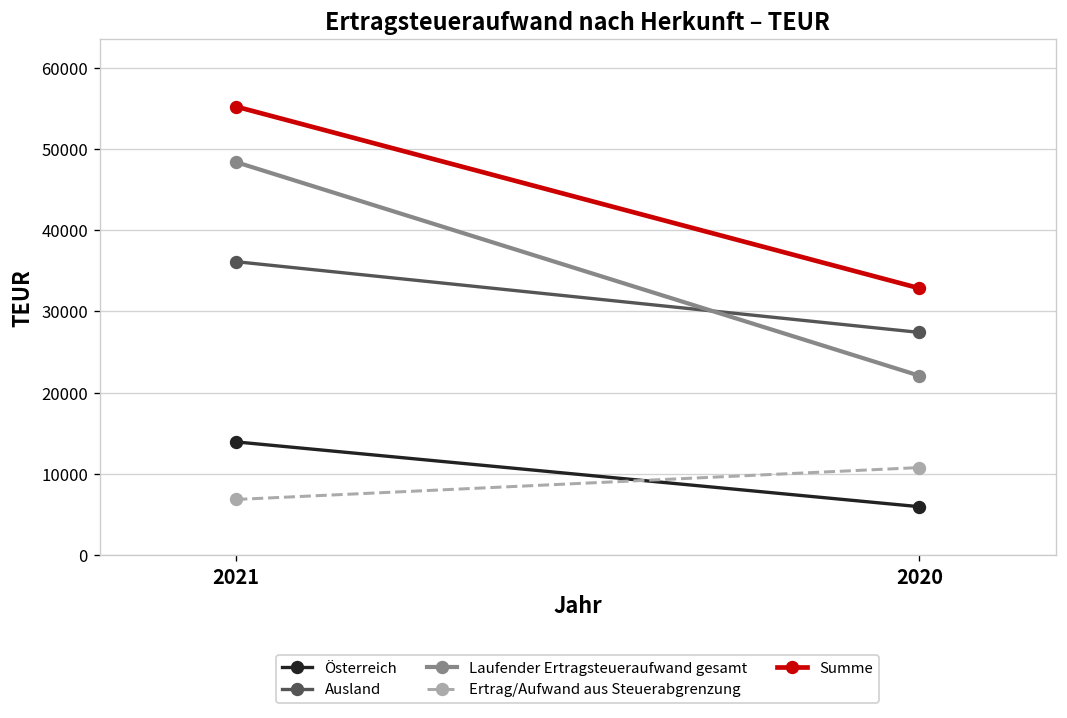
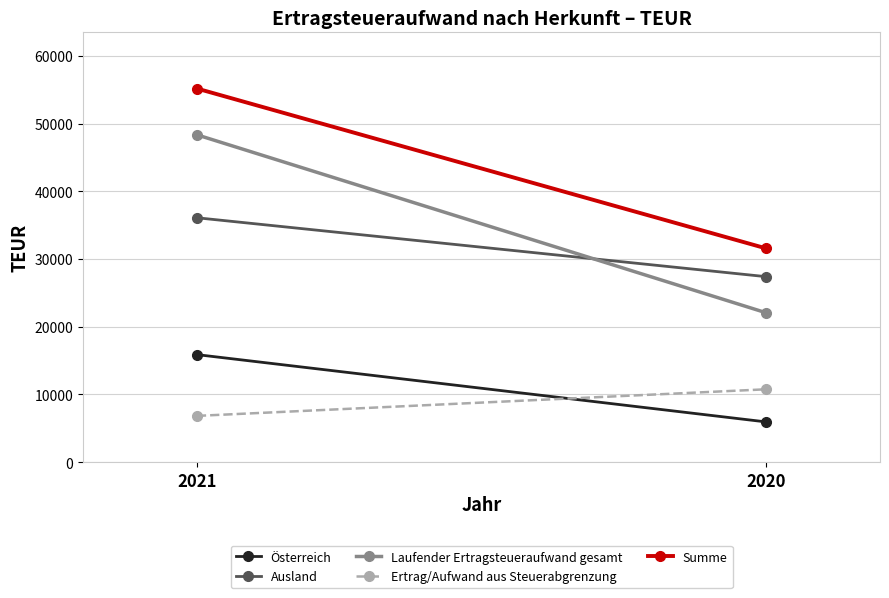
  {
    "Österreich": {
-     "2021": 14000,
+     "2021": 16000,
      "2020": 6000
    },
    "Ausland": {
      "2021": 36000,
      "2020": 27000
    },
    "Summe": {
      "2021": 55000,
-     "2020": 33000
+     "2020": 32000
    }
  }
